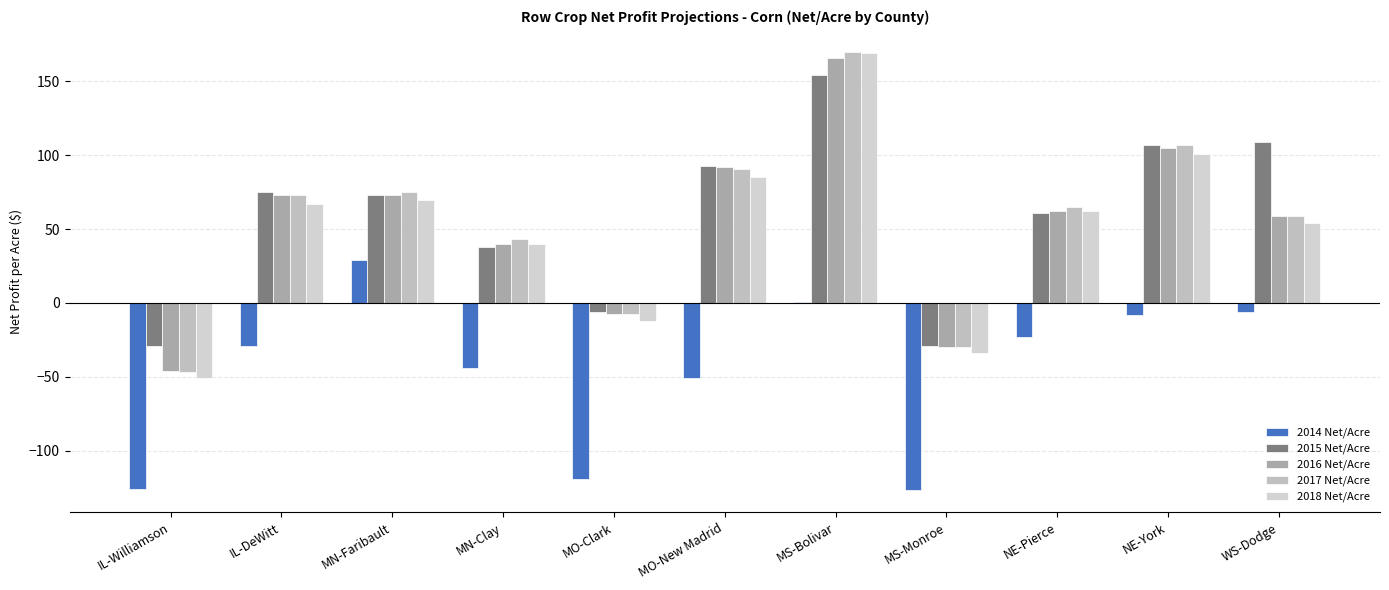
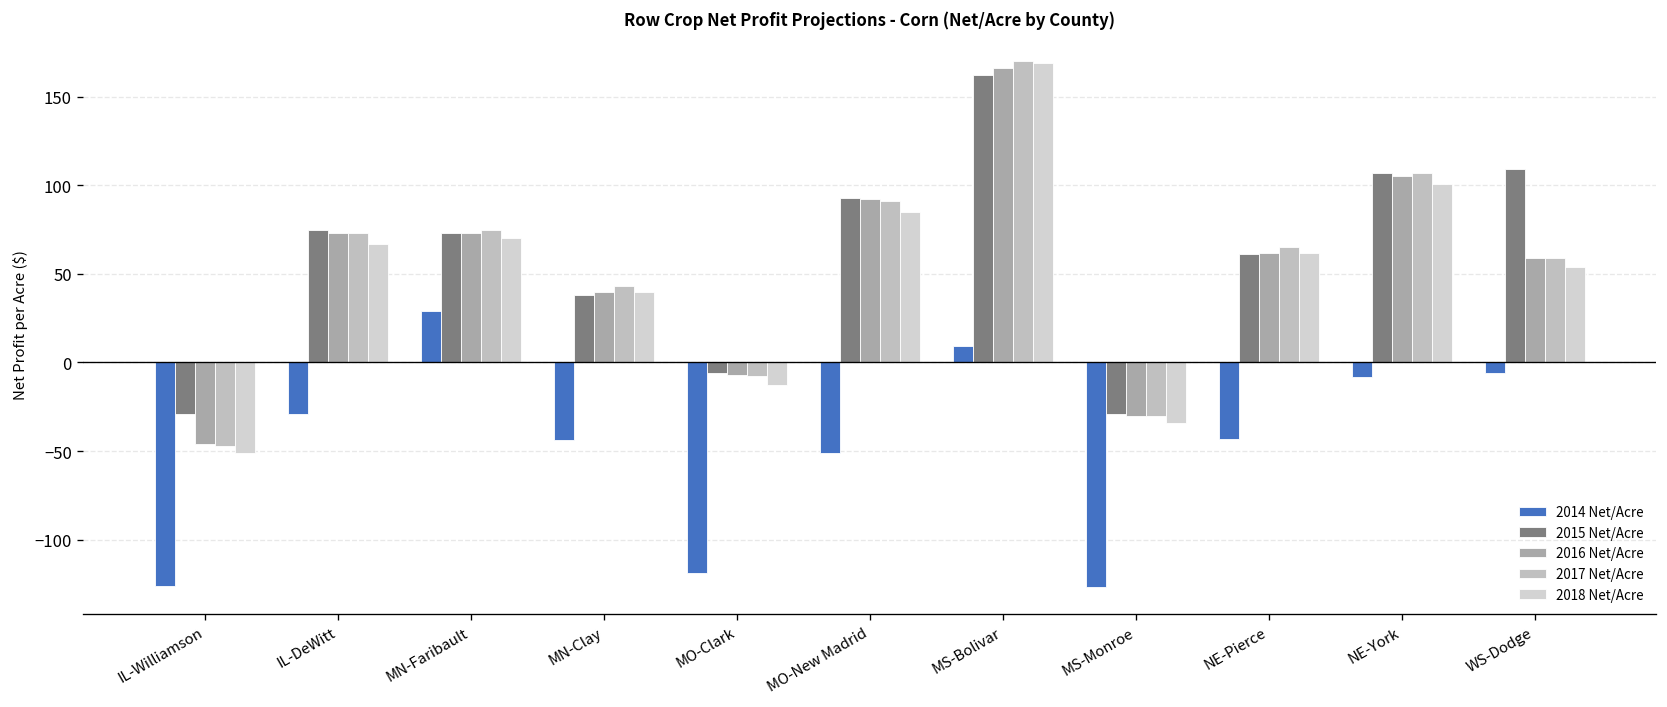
  {
    "2014 Net/Acre": {
      "IL-Williamson": -126,
      "IL-DeWitt": -29,
      "MN-Faribault": 29,
      "MN-Clay": -44,
      "MO-Clark": -119,
      "MO-New Madrid": -51,
-     "MS-Bolivar": 1,
+     "MS-Bolivar": 9,
      "MS-Monroe": -127,
-     "NE-Pierce": -23,
+     "NE-Pierce": -43,
      "NE-York": -8,
      "WS-Dodge": -6
    },
    "2015 Net/Acre": {
      "IL-Williamson": -29,
      "IL-DeWitt": 75,
      "MN-Faribault": 73,
      "MN-Clay": 38,
      "MO-Clark": -6,
      "MO-New Madrid": 93,
-     "MS-Bolivar": 154,
+     "MS-Bolivar": 162,
      "MS-Monroe": -29,
      "NE-Pierce": 61,
      "NE-York": 107,
      "WS-Dodge": 109
    }
  }
